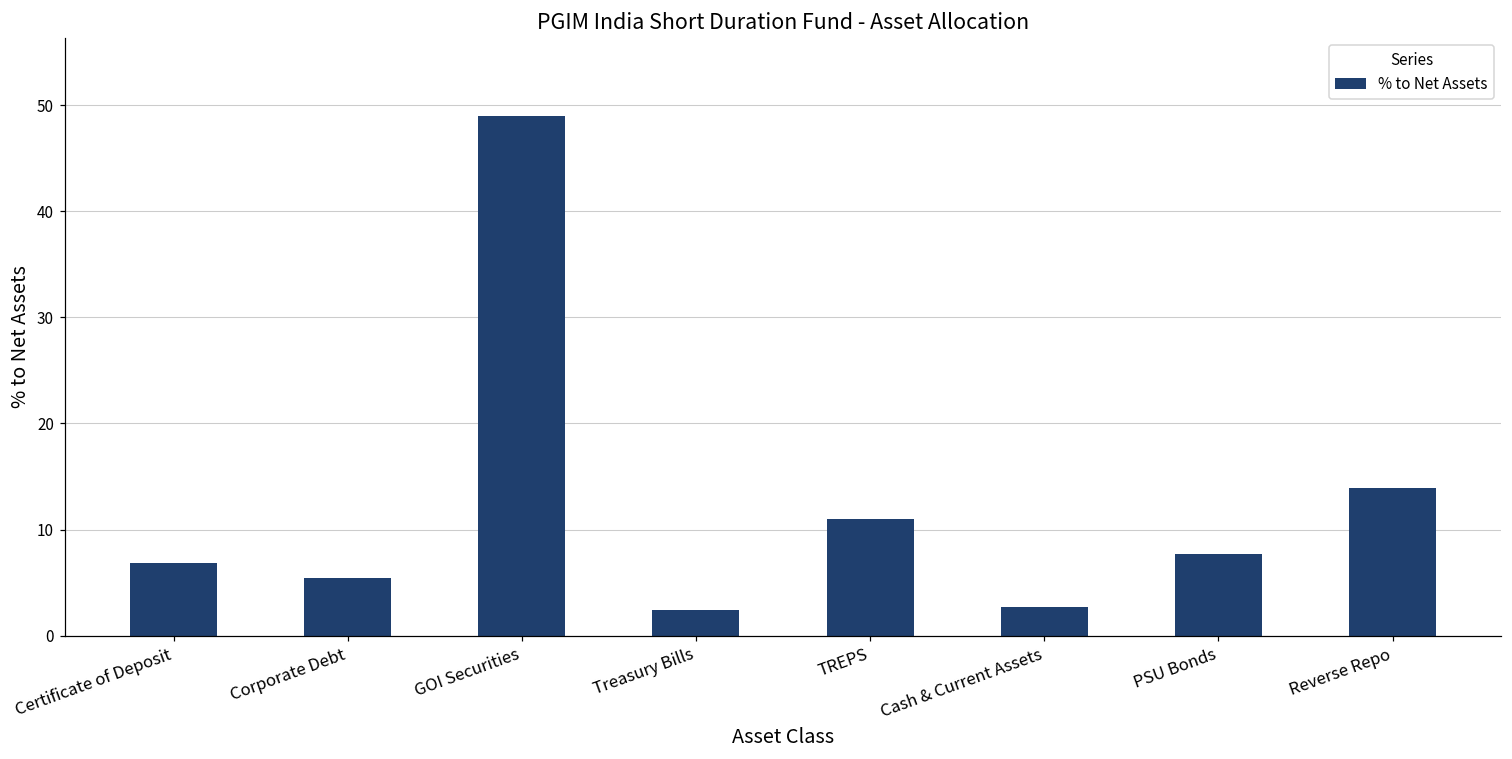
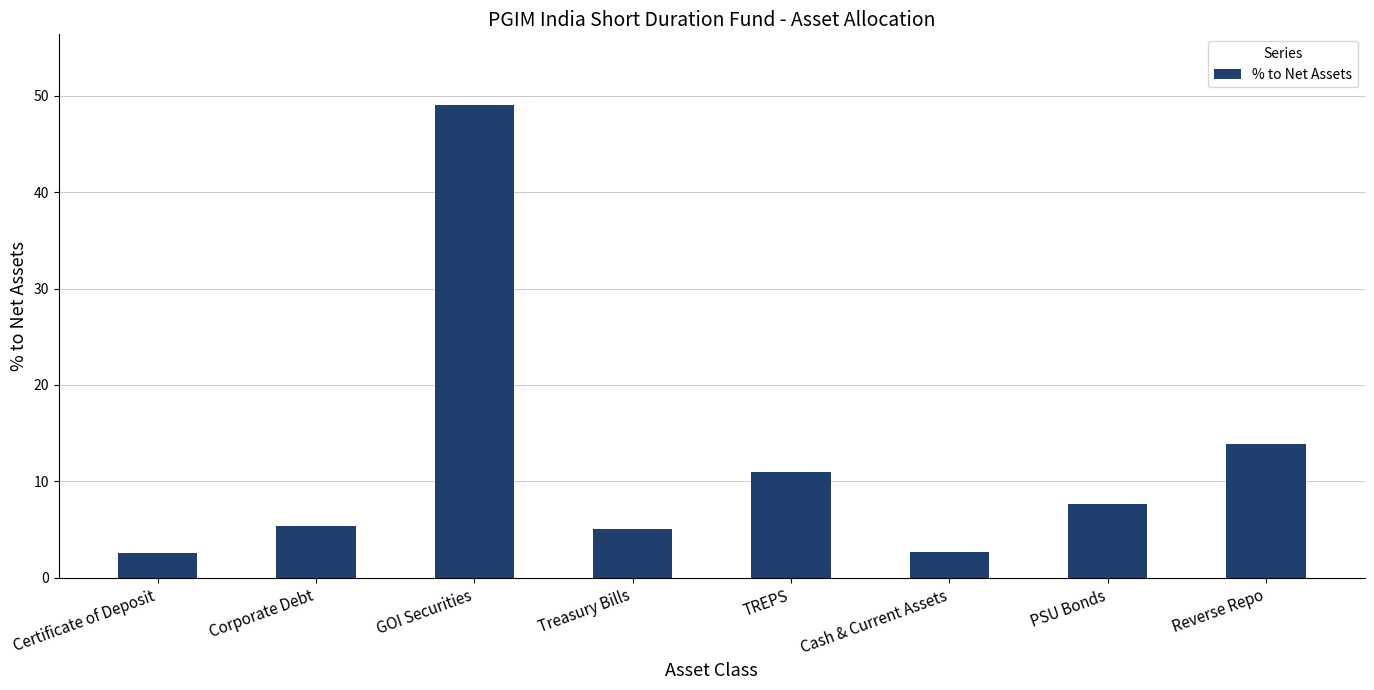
  {
-   "Certificate of Deposit": 7,
+   "Certificate of Deposit": 3,
    "Corporate Debt": 5,
    "GOI Securities": 49,
-   "Treasury Bills": 2,
+   "Treasury Bills": 5,
    "TREPS": 11,
    "Cash & Current Assets": 3,
    "PSU Bonds": 8,
    "Reverse Repo": 14
  }
